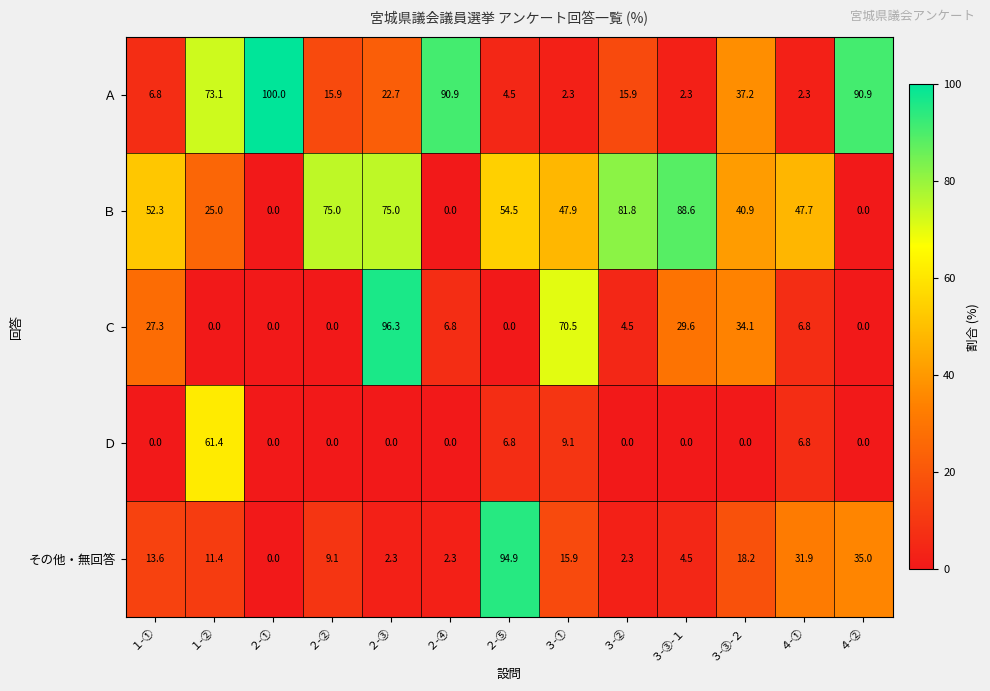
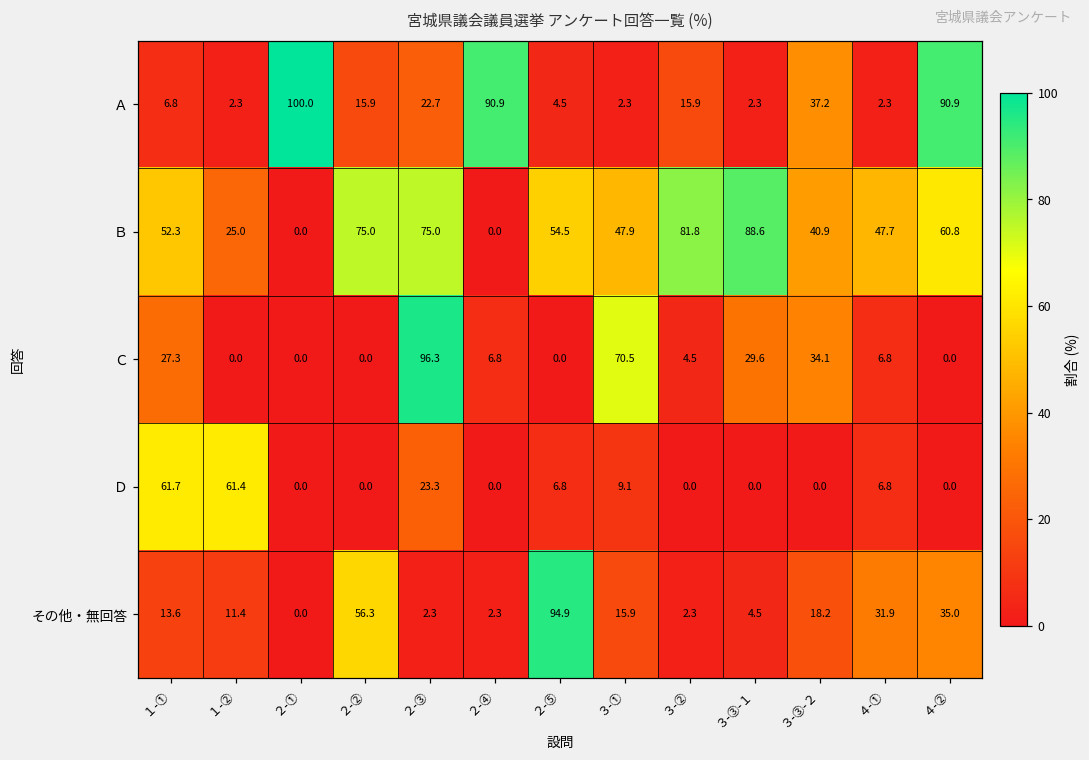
  {
    "Ａ": {
      "１-①": 6.8,
-     "１-②": 73.1,
+     "１-②": 2.3,
      "２-①": 100.0,
      "２-②": 15.9,
      "２-③": 22.7,
      "２-④": 90.9,
      "２-⑤": 4.5,
      "３-①": 2.3,
      "３-②": 15.9,
      "３-③-１": 2.3,
      "３-③-２": 37.2,
      "４-①": 2.3,
      "４-②": 90.9
    },
    "Ｂ": {
      "１-①": 52.3,
      "１-②": 25.0,
      "２-①": 0.0,
      "２-②": 75.0,
      "２-③": 75.0,
      "２-④": 0.0,
      "２-⑤": 54.5,
      "３-①": 47.9,
      "３-②": 81.8,
      "３-③-１": 88.6,
      "３-③-２": 40.9,
      "４-①": 47.7,
-     "４-②": 0.0
+     "４-②": 60.8
    },
    "Ｃ": {
      "１-①": 27.3,
      "１-②": 0.0,
      "２-①": 0.0,
      "２-②": 0.0,
      "２-③": 96.3,
      "２-④": 6.8,
      "２-⑤": 0.0,
      "３-①": 70.5,
      "３-②": 4.5,
      "３-③-１": 29.6,
      "３-③-２": 34.1,
      "４-①": 6.8,
      "４-②": 0.0
    },
    "Ｄ": {
-     "１-①": 0.0,
+     "１-①": 61.7,
      "１-②": 61.4,
      "２-①": 0.0,
      "２-②": 0.0,
-     "２-③": 0.0,
+     "２-③": 23.3,
      "２-④": 0.0,
      "２-⑤": 6.8,
      "３-①": 9.1,
      "３-②": 0.0,
      "３-③-１": 0.0,
      "３-③-２": 0.0,
      "４-①": 6.8,
      "４-②": 0.0
    },
    "その他・無回答": {
      "１-①": 13.6,
      "１-②": 11.4,
      "２-①": 0.0,
-     "２-②": 9.1,
+     "２-②": 56.3,
      "２-③": 2.3,
      "２-④": 2.3,
      "２-⑤": 94.9,
      "３-①": 15.9,
      "３-②": 2.3,
      "３-③-１": 4.5,
      "３-③-２": 18.2,
      "４-①": 31.9,
      "４-②": 35.0
    }
  }
